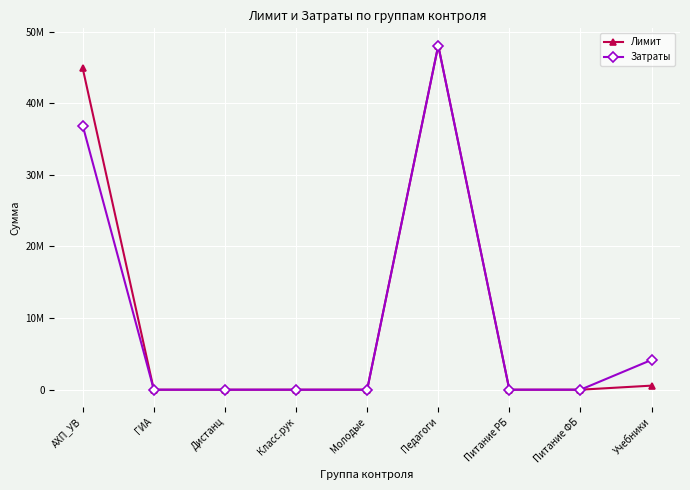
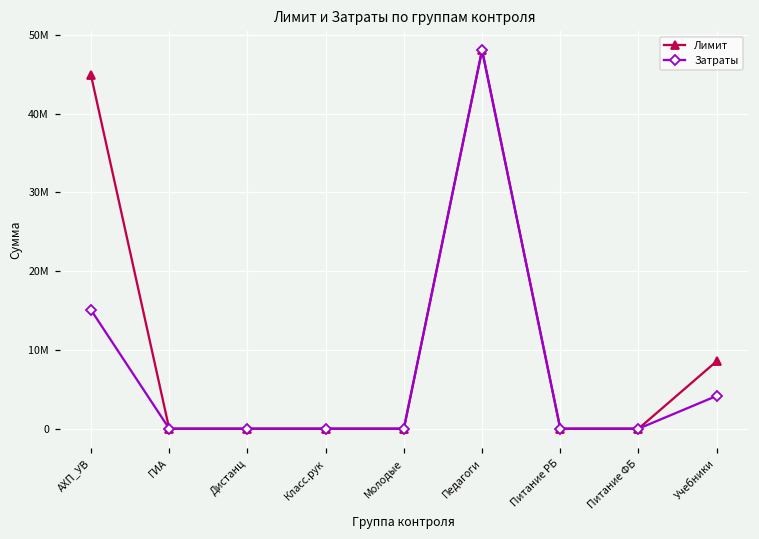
  {
    "Лимит": {
      "АХП_УВ": 45000000,
-     "Учебники": 1000000
+     "Учебники": 9000000
    },
    "Затраты": {
-     "АХП_УВ": 37000000,
+     "АХП_УВ": 15000000,
      "Учебники": 4000000
    }
  }
